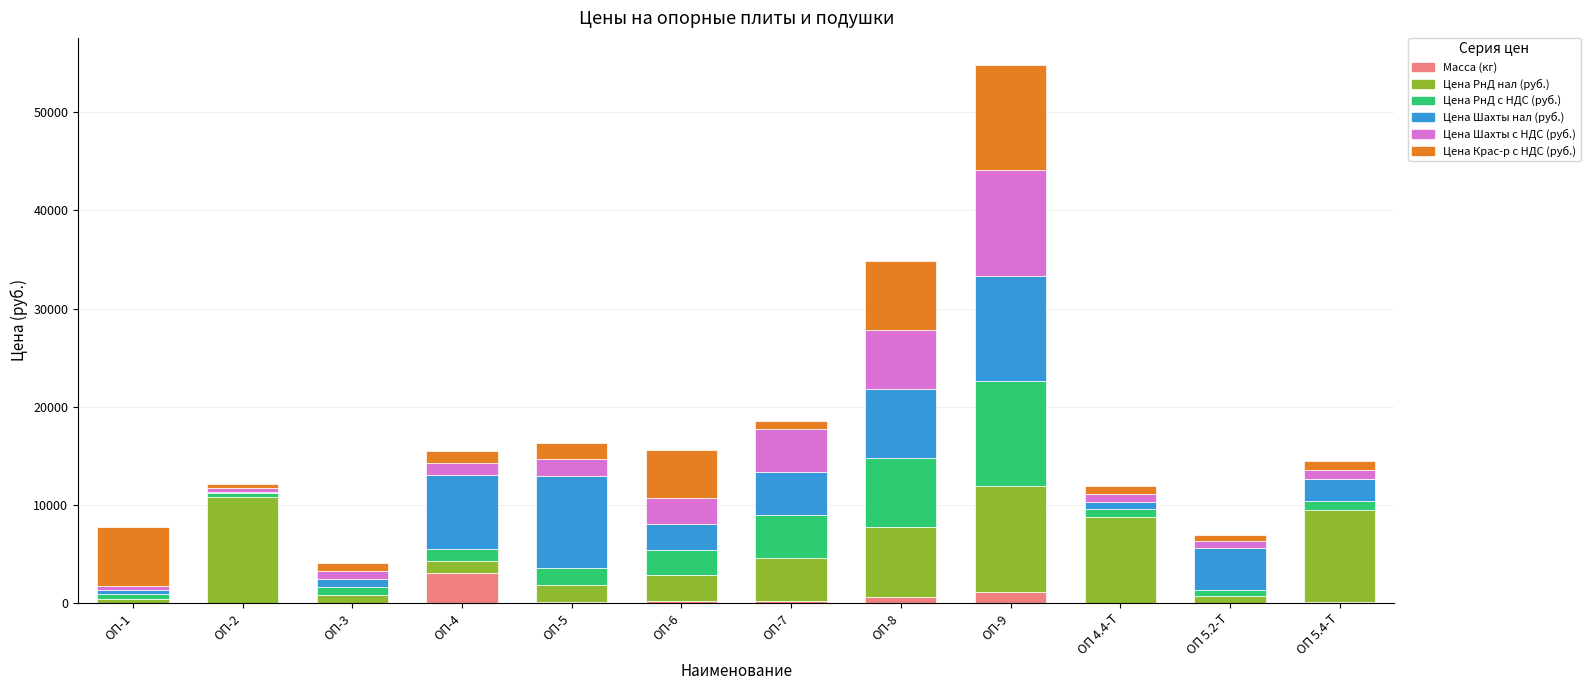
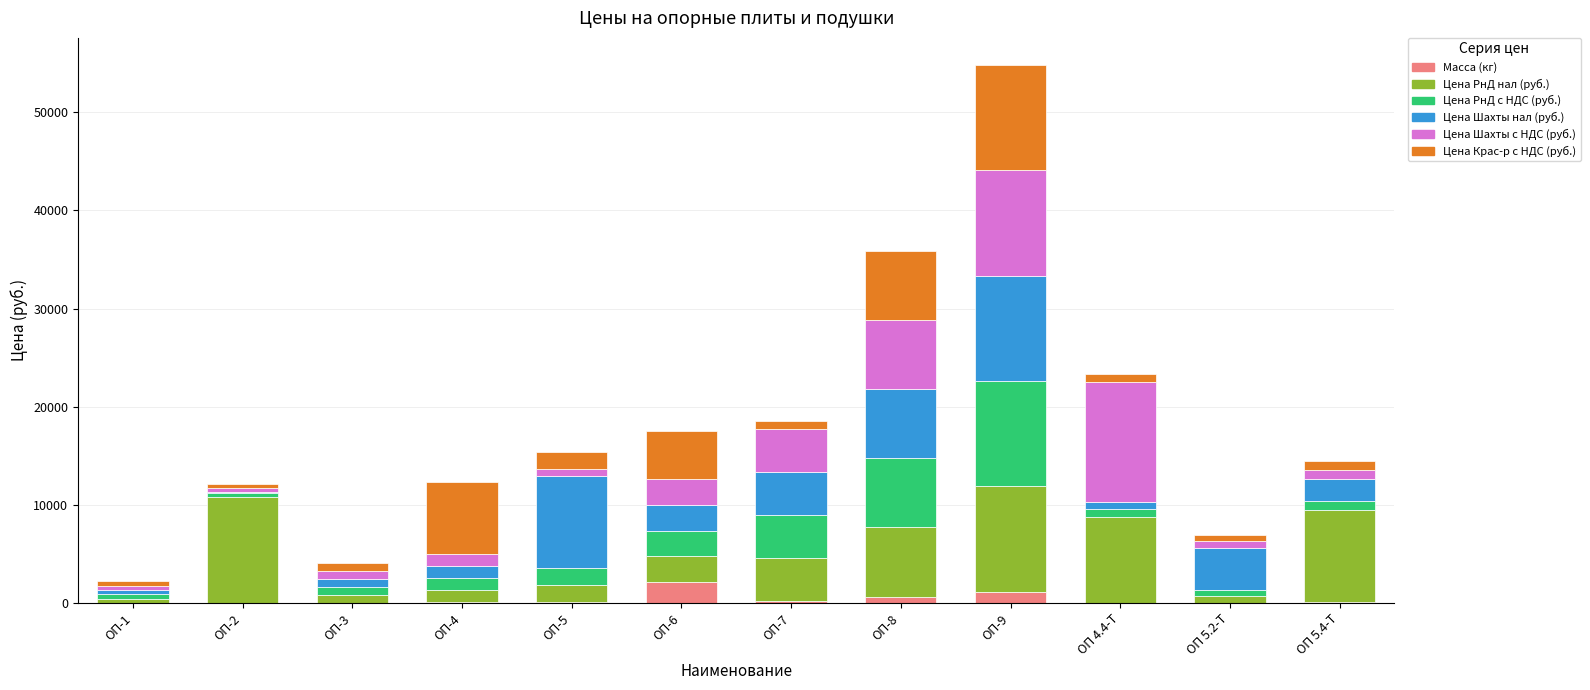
  {
    "Масса (кг)": {
-     "ОП-4": 3000,
-     "ОП-6": 0,
+     "ОП-4": 0,
+     "ОП-6": 2000,
      "ОП-8": 1000,
      "ОП-9": 1000
    },
    "Цена РнД нал (руб.)": {
      "ОП-1": 0,
      "ОП-2": 11000,
      "ОП-3": 1000,
      "ОП-4": 1000,
      "ОП-5": 2000,
      "ОП-6": 3000,
      "ОП-7": 4000,
      "ОП-8": 7000,
      "ОП-9": 11000,
      "ОП 4.4-Т": 9000,
      "ОП 5.2-Т": 1000,
      "ОП 5.4-Т": 9000
    },
    "Цена РнД с НДС (руб.)": {
      "ОП-1": 0,
      "ОП-2": 0,
      "ОП-3": 1000,
      "ОП-4": 1000,
      "ОП-5": 2000,
      "ОП-6": 3000,
      "ОП-7": 4000,
      "ОП-8": 7000,
      "ОП-9": 11000,
      "ОП 4.4-Т": 1000,
      "ОП 5.2-Т": 1000,
      "ОП 5.4-Т": 1000
    },
    "Цена Шахты нал (руб.)": {
      "ОП-1": 0,
      "ОП-3": 1000,
-     "ОП-4": 8000,
+     "ОП-4": 1000,
      "ОП-5": 9000,
      "ОП-6": 3000,
      "ОП-7": 4000,
      "ОП-8": 7000,
      "ОП-9": 11000,
      "ОП 4.4-Т": 1000,
      "ОП 5.2-Т": 4000,
      "ОП 5.4-Т": 2000
    },
    "Цена Шахты с НДС (руб.)": {
      "ОП-1": 0,
      "ОП-2": 0,
      "ОП-3": 1000,
      "ОП-4": 1000,
-     "ОП-5": 2000,
+     "ОП-5": 1000,
      "ОП-6": 3000,
      "ОП-7": 4000,
-     "ОП-8": 6000,
+     "ОП-8": 7000,
      "ОП-9": 11000,
-     "ОП 4.4-Т": 1000,
+     "ОП 4.4-Т": 12000,
      "ОП 5.2-Т": 1000,
      "ОП 5.4-Т": 1000
    },
    "Цена Крас-р с НДС (руб.)": {
-     "ОП-1": 6000,
+     "ОП-1": 0,
      "ОП-2": 0,
      "ОП-3": 1000,
-     "ОП-4": 1000,
+     "ОП-4": 7000,
      "ОП-5": 2000,
      "ОП-6": 5000,
      "ОП-7": 1000,
      "ОП-8": 7000,
      "ОП-9": 11000,
      "ОП 4.4-Т": 1000,
      "ОП 5.2-Т": 1000,
      "ОП 5.4-Т": 1000
    }
  }
